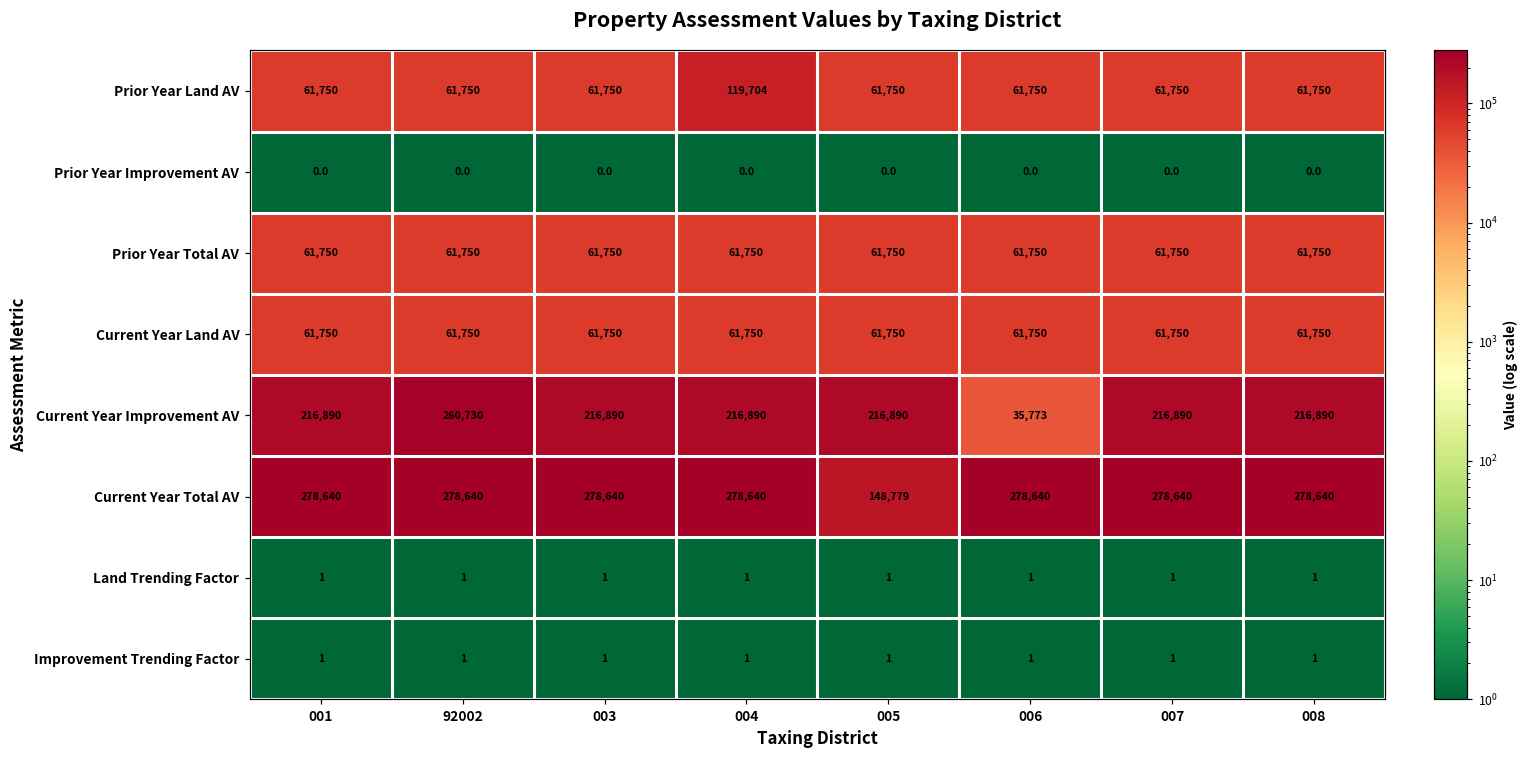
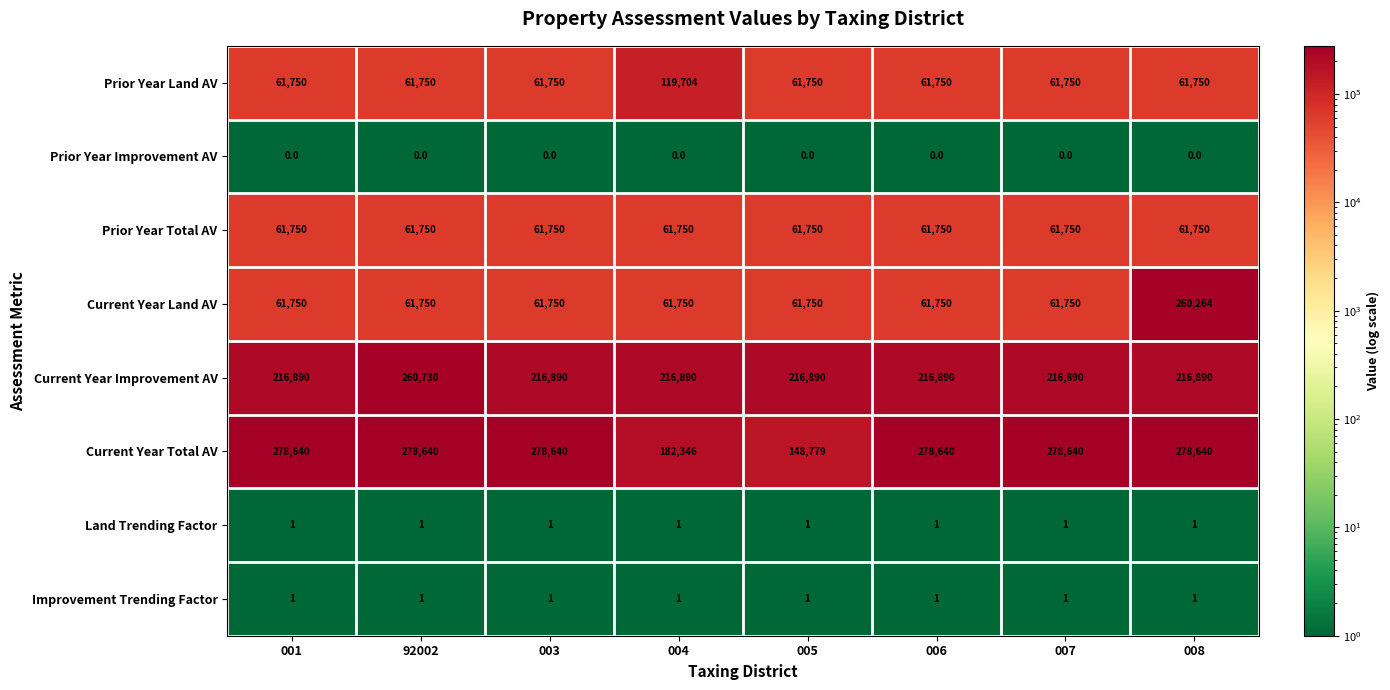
  {
    "Prior Year Land AV": {
      "001": "61,750",
      "92002": "61,750",
      "003": "61,750",
      "004": "119,704",
      "005": "61,750",
      "006": "61,750",
      "007": "61,750",
      "008": "61,750"
    },
    "Prior Year Improvement AV": {
      "001": "0.0",
      "92002": "0.0",
      "003": "0.0",
      "004": "0.0",
      "005": "0.0",
      "006": "0.0",
      "007": "0.0",
      "008": "0.0"
    },
    "Prior Year Total AV": {
      "001": "61,750",
      "92002": "61,750",
      "003": "61,750",
      "004": "61,750",
      "005": "61,750",
      "006": "61,750",
      "007": "61,750",
      "008": "61,750"
    },
    "Current Year Land AV": {
      "001": "61,750",
      "92002": "61,750",
      "003": "61,750",
      "004": "61,750",
      "005": "61,750",
      "006": "61,750",
      "007": "61,750",
-     "008": "61,750"
+     "008": "260,264"
    },
    "Current Year Improvement AV": {
      "001": "216,890",
      "92002": "260,730",
      "003": "216,890",
      "004": "216,890",
      "005": "216,890",
-     "006": "35,773",
+     "006": "216,890",
      "007": "216,890",
      "008": "216,890"
    },
    "Current Year Total AV": {
      "001": "278,640",
      "92002": "278,640",
      "003": "278,640",
-     "004": "278,640",
+     "004": "182,346",
      "005": "148,779",
      "006": "278,640",
      "007": "278,640",
      "008": "278,640"
    },
    "Land Trending Factor": {
      "001": "1",
      "92002": "1",
      "003": "1",
      "004": "1",
      "005": "1",
      "006": "1",
      "007": "1",
      "008": "1"
    },
    "Improvement Trending Factor": {
      "001": "1",
      "92002": "1",
      "003": "1",
      "004": "1",
      "005": "1",
      "006": "1",
      "007": "1",
      "008": "1"
    }
  }
